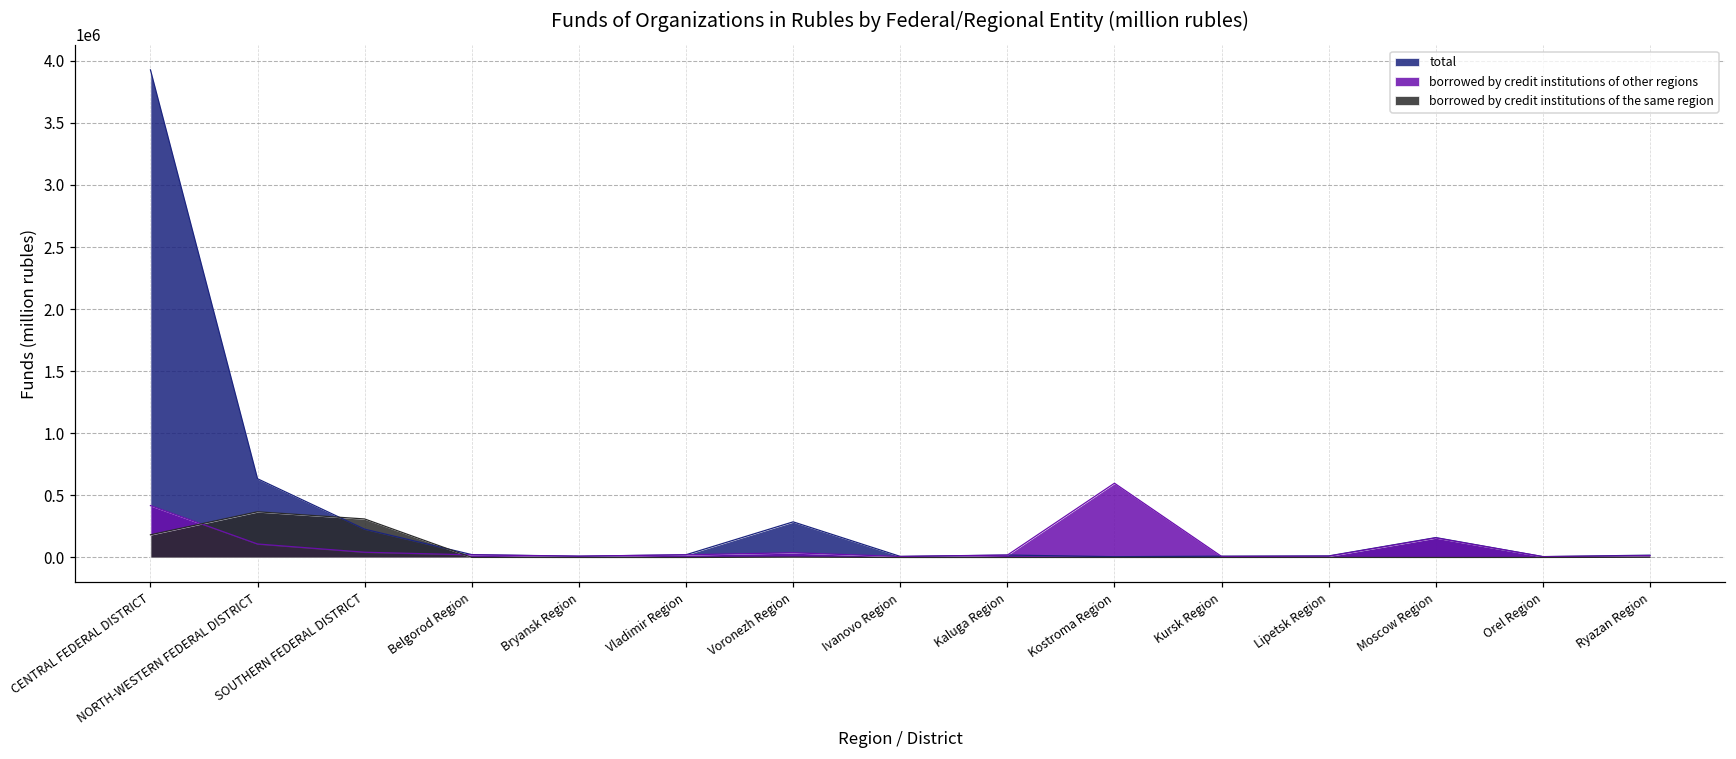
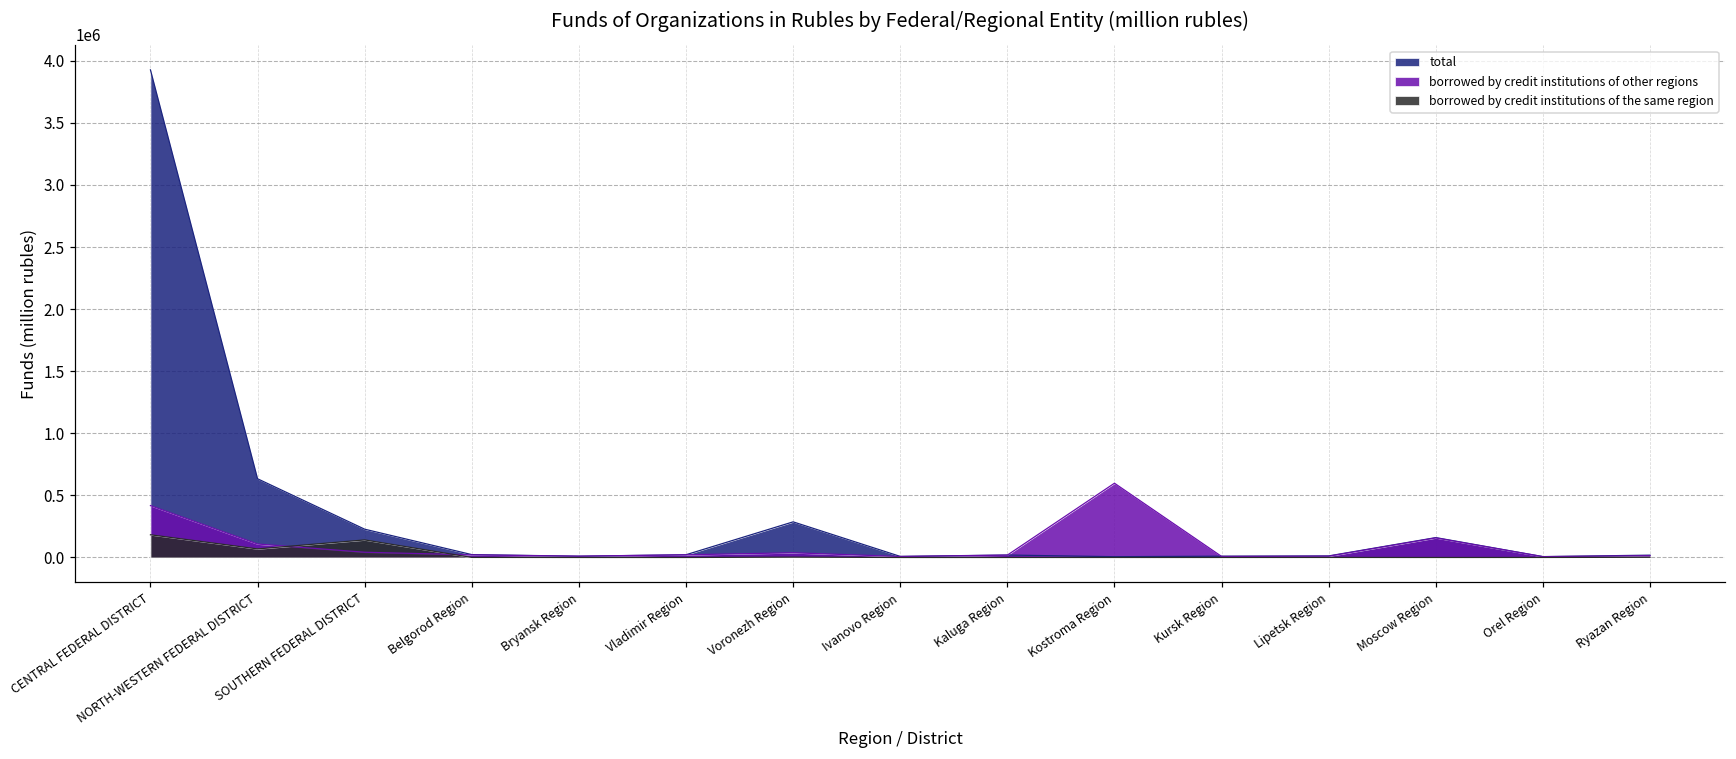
  {
    "total": {
      "CENTRAL FEDERAL DISTRICT": 3930000,
      "NORTH-WESTERN FEDERAL DISTRICT": 630000,
      "SOUTHERN FEDERAL DISTRICT": 230000,
      "Voronezh Region": 290000
    },
    "borrowed by credit institutions of other regions": {
      "CENTRAL FEDERAL DISTRICT": 420000,
      "NORTH-WESTERN FEDERAL DISTRICT": 110000,
      "SOUTHERN FEDERAL DISTRICT": 40000,
      "Voronezh Region": 40000,
      "Kostroma Region": 600000
    },
    "borrowed by credit institutions of the same region": {
      "CENTRAL FEDERAL DISTRICT": 180000,
-     "NORTH-WESTERN FEDERAL DISTRICT": 370000,
-     "SOUTHERN FEDERAL DISTRICT": 310000,
+     "NORTH-WESTERN FEDERAL DISTRICT": 70000,
+     "SOUTHERN FEDERAL DISTRICT": 140000,
      "Voronezh Region": 0,
      "Moscow Region": 0
    }
  }
